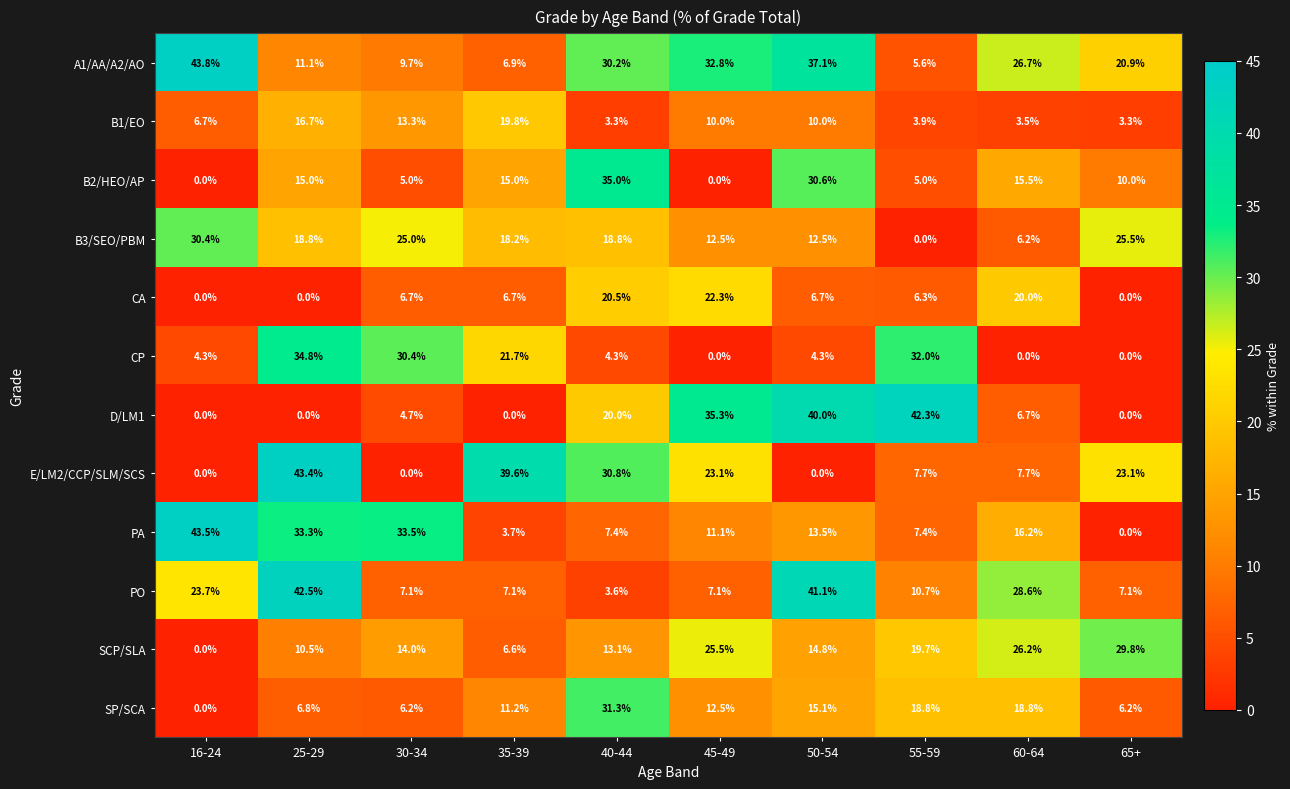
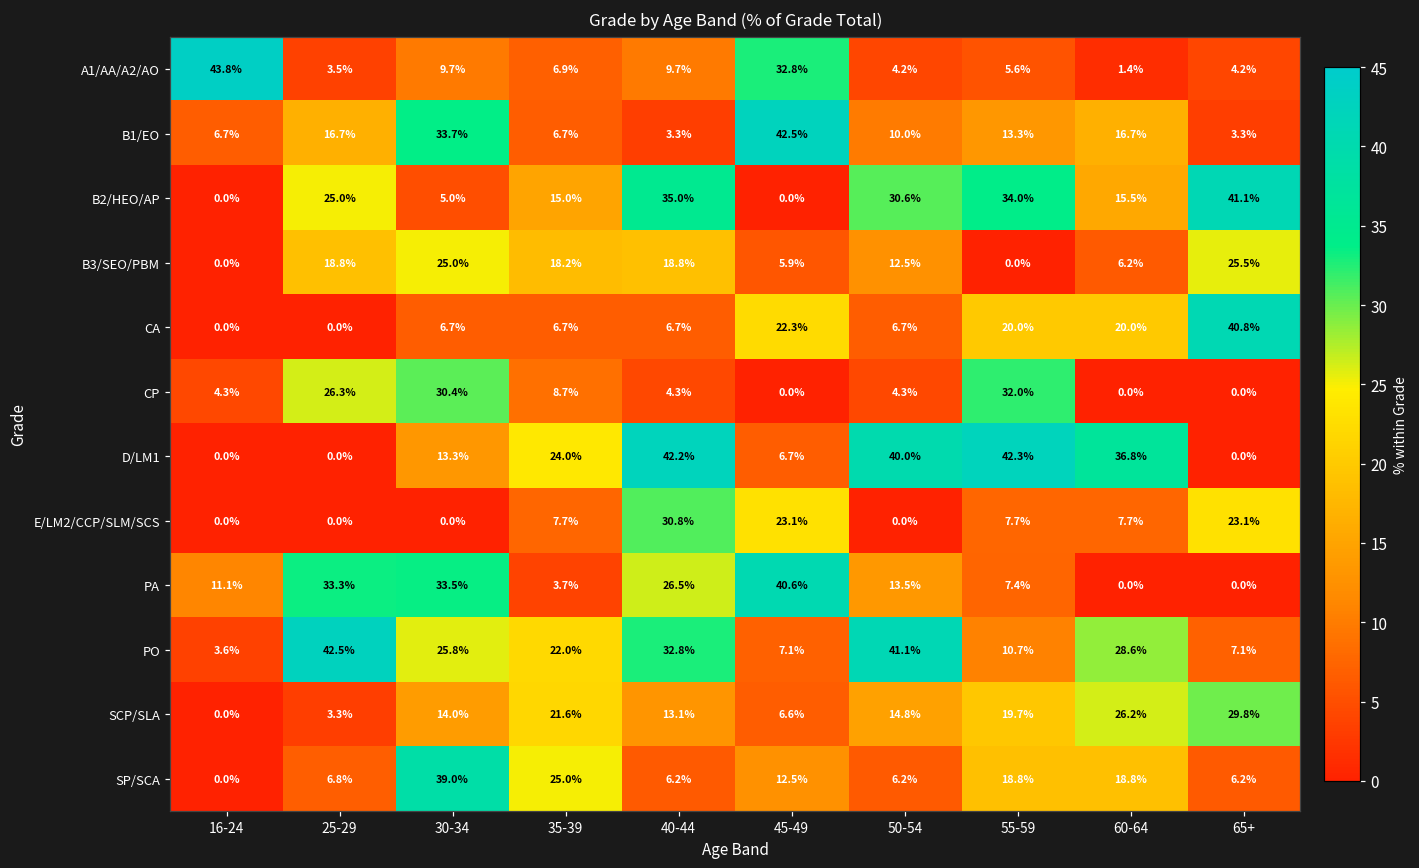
  {
    "A1/AA/A2/AO": {
      "16-24": "43.8%",
-     "25-29": "11.1%",
+     "25-29": "3.5%",
      "30-34": "9.7%",
      "35-39": "6.9%",
-     "40-44": "30.2%",
+     "40-44": "9.7%",
      "45-49": "32.8%",
-     "50-54": "37.1%",
+     "50-54": "4.2%",
      "55-59": "5.6%",
-     "60-64": "26.7%",
-     "65+": "20.9%"
+     "60-64": "1.4%",
+     "65+": "4.2%"
    },
    "B1/EO": {
      "16-24": "6.7%",
      "25-29": "16.7%",
-     "30-34": "13.3%",
-     "35-39": "19.8%",
+     "30-34": "33.7%",
+     "35-39": "6.7%",
      "40-44": "3.3%",
-     "45-49": "10.0%",
+     "45-49": "42.5%",
      "50-54": "10.0%",
-     "55-59": "3.9%",
-     "60-64": "3.5%",
+     "55-59": "13.3%",
+     "60-64": "16.7%",
      "65+": "3.3%"
    },
    "B2/HEO/AP": {
      "16-24": "0.0%",
-     "25-29": "15.0%",
+     "25-29": "25.0%",
      "30-34": "5.0%",
      "35-39": "15.0%",
      "40-44": "35.0%",
      "45-49": "0.0%",
      "50-54": "30.6%",
-     "55-59": "5.0%",
+     "55-59": "34.0%",
      "60-64": "15.5%",
-     "65+": "10.0%"
+     "65+": "41.1%"
    },
    "B3/SEO/PBM": {
-     "16-24": "30.4%",
+     "16-24": "0.0%",
      "25-29": "18.8%",
      "30-34": "25.0%",
      "35-39": "18.2%",
      "40-44": "18.8%",
-     "45-49": "12.5%",
+     "45-49": "5.9%",
      "50-54": "12.5%",
      "55-59": "0.0%",
      "60-64": "6.2%",
      "65+": "25.5%"
    },
    "CA": {
      "16-24": "0.0%",
      "25-29": "0.0%",
      "30-34": "6.7%",
      "35-39": "6.7%",
-     "40-44": "20.5%",
+     "40-44": "6.7%",
      "45-49": "22.3%",
      "50-54": "6.7%",
-     "55-59": "6.3%",
+     "55-59": "20.0%",
      "60-64": "20.0%",
-     "65+": "0.0%"
+     "65+": "40.8%"
    },
    "CP": {
      "16-24": "4.3%",
-     "25-29": "34.8%",
+     "25-29": "26.3%",
      "30-34": "30.4%",
-     "35-39": "21.7%",
+     "35-39": "8.7%",
      "40-44": "4.3%",
      "45-49": "0.0%",
      "50-54": "4.3%",
      "55-59": "32.0%",
      "60-64": "0.0%",
      "65+": "0.0%"
    },
    "D/LM1": {
      "16-24": "0.0%",
      "25-29": "0.0%",
-     "30-34": "4.7%",
-     "35-39": "0.0%",
-     "40-44": "20.0%",
-     "45-49": "35.3%",
+     "30-34": "13.3%",
+     "35-39": "24.0%",
+     "40-44": "42.2%",
+     "45-49": "6.7%",
      "50-54": "40.0%",
      "55-59": "42.3%",
-     "60-64": "6.7%",
+     "60-64": "36.8%",
      "65+": "0.0%"
    },
    "E/LM2/CCP/SLM/SCS": {
      "16-24": "0.0%",
-     "25-29": "43.4%",
+     "25-29": "0.0%",
      "30-34": "0.0%",
-     "35-39": "39.6%",
+     "35-39": "7.7%",
      "40-44": "30.8%",
      "45-49": "23.1%",
      "50-54": "0.0%",
      "55-59": "7.7%",
      "60-64": "7.7%",
      "65+": "23.1%"
    },
    "PA": {
-     "16-24": "43.5%",
+     "16-24": "11.1%",
      "25-29": "33.3%",
      "30-34": "33.5%",
      "35-39": "3.7%",
-     "40-44": "7.4%",
-     "45-49": "11.1%",
+     "40-44": "26.5%",
+     "45-49": "40.6%",
      "50-54": "13.5%",
      "55-59": "7.4%",
-     "60-64": "16.2%",
+     "60-64": "0.0%",
      "65+": "0.0%"
    },
    "PO": {
-     "16-24": "23.7%",
+     "16-24": "3.6%",
      "25-29": "42.5%",
-     "30-34": "7.1%",
-     "35-39": "7.1%",
-     "40-44": "3.6%",
+     "30-34": "25.8%",
+     "35-39": "22.0%",
+     "40-44": "32.8%",
      "45-49": "7.1%",
      "50-54": "41.1%",
      "55-59": "10.7%",
      "60-64": "28.6%",
      "65+": "7.1%"
    },
    "SCP/SLA": {
      "16-24": "0.0%",
-     "25-29": "10.5%",
+     "25-29": "3.3%",
      "30-34": "14.0%",
-     "35-39": "6.6%",
+     "35-39": "21.6%",
      "40-44": "13.1%",
-     "45-49": "25.5%",
+     "45-49": "6.6%",
      "50-54": "14.8%",
      "55-59": "19.7%",
      "60-64": "26.2%",
      "65+": "29.8%"
    },
    "SP/SCA": {
      "16-24": "0.0%",
      "25-29": "6.8%",
-     "30-34": "6.2%",
-     "35-39": "11.2%",
-     "40-44": "31.3%",
+     "30-34": "39.0%",
+     "35-39": "25.0%",
+     "40-44": "6.2%",
      "45-49": "12.5%",
-     "50-54": "15.1%",
+     "50-54": "6.2%",
      "55-59": "18.8%",
      "60-64": "18.8%",
      "65+": "6.2%"
    }
  }
